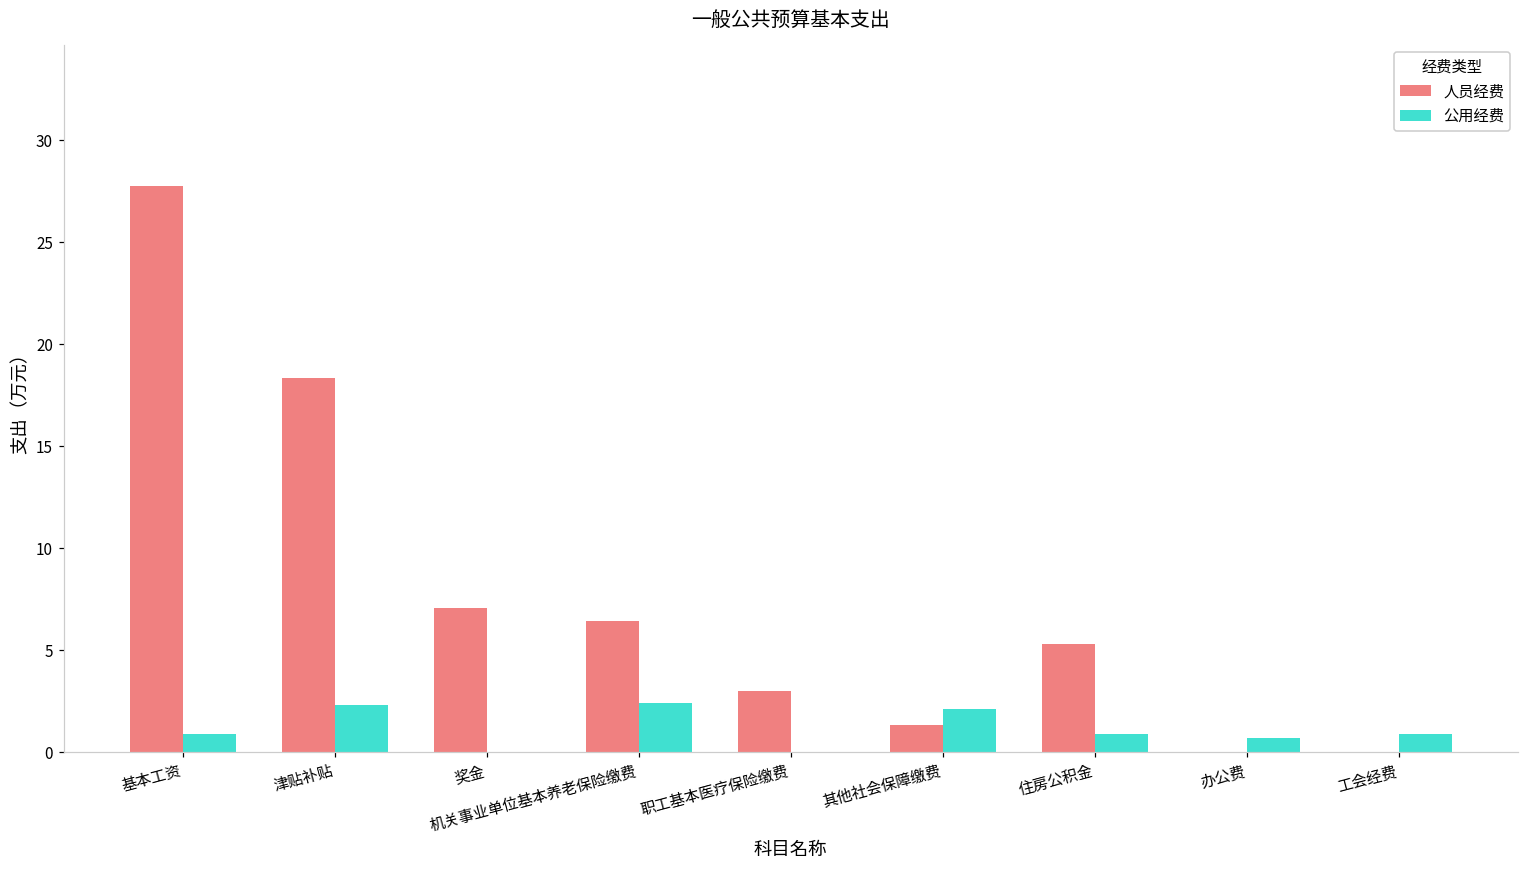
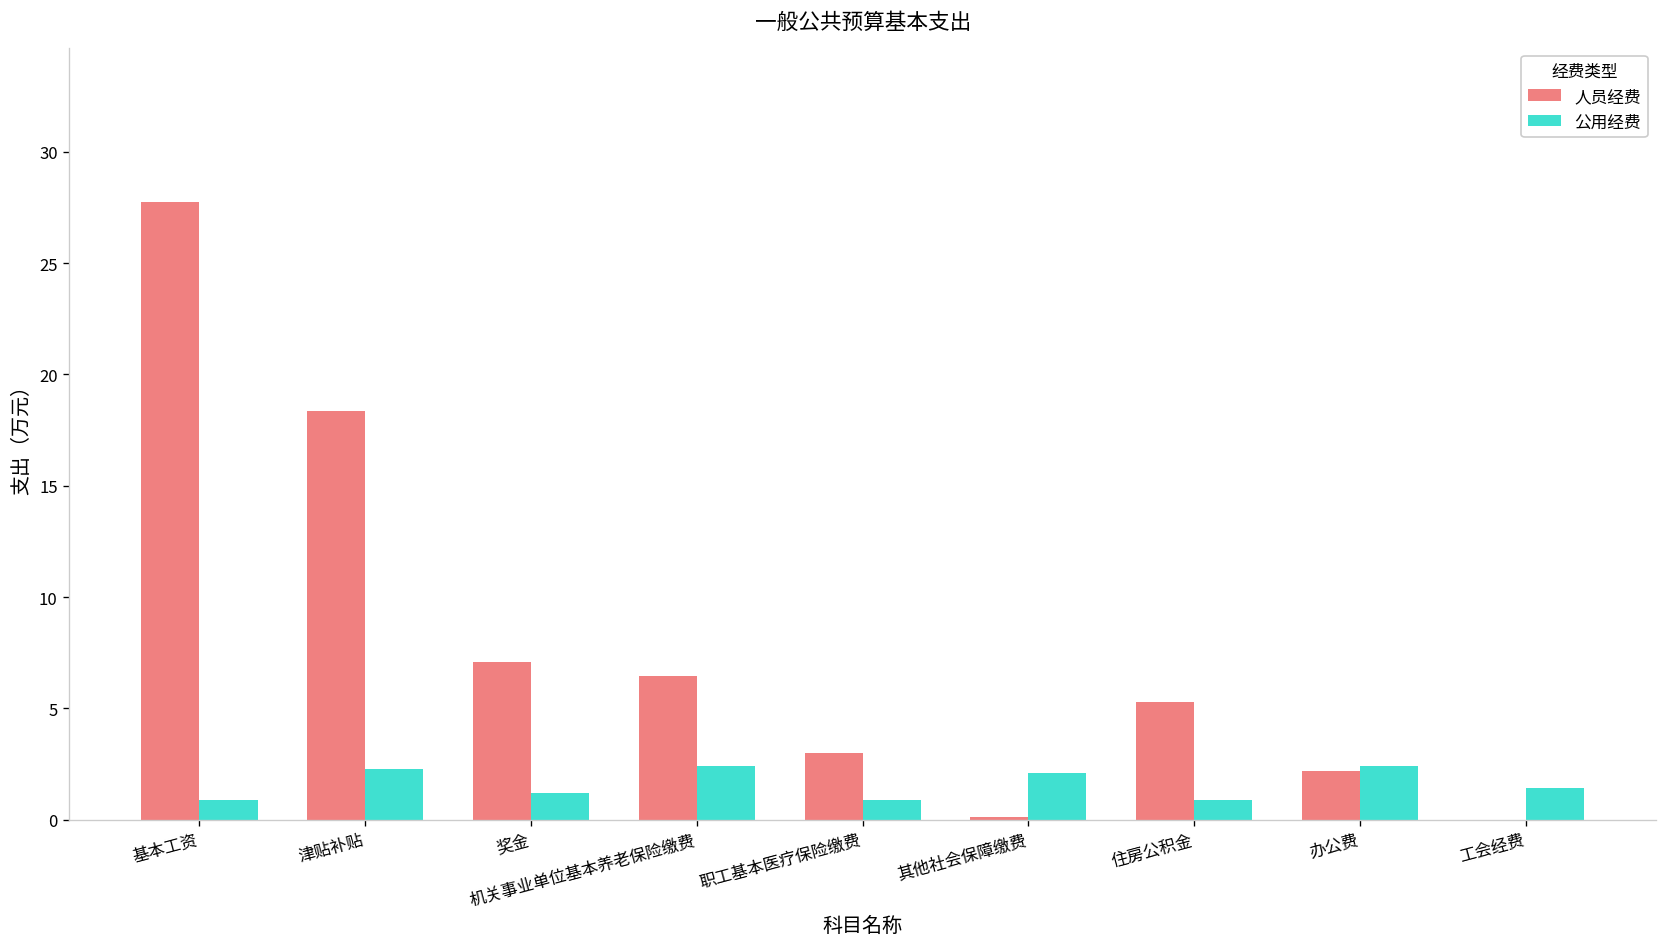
  {
    "人员经费": {
      "基本工资": 27.7,
      "津贴补贴": 18.4,
      "奖金": 7.1,
      "机关事业单位基本养老保险缴费": 6.5,
      "职工基本医疗保险缴费": 3.0,
-     "其他社会保障缴费": 1.4,
+     "其他社会保障缴费": 0.1,
      "住房公积金": 5.3,
-     "办公费": 0.0,
+     "办公费": 2.2,
      "工会经费": 0.0
    },
    "公用经费": {
      "基本工资": 0.9,
      "津贴补贴": 2.3,
-     "奖金": 0.0,
+     "奖金": 1.2,
      "机关事业单位基本养老保险缴费": 2.4,
-     "职工基本医疗保险缴费": 0.0,
+     "职工基本医疗保险缴费": 0.9,
      "其他社会保障缴费": 2.1,
      "住房公积金": 0.9,
-     "办公费": 0.7,
-     "工会经费": 0.9
+     "办公费": 2.4,
+     "工会经费": 1.4
    }
  }
